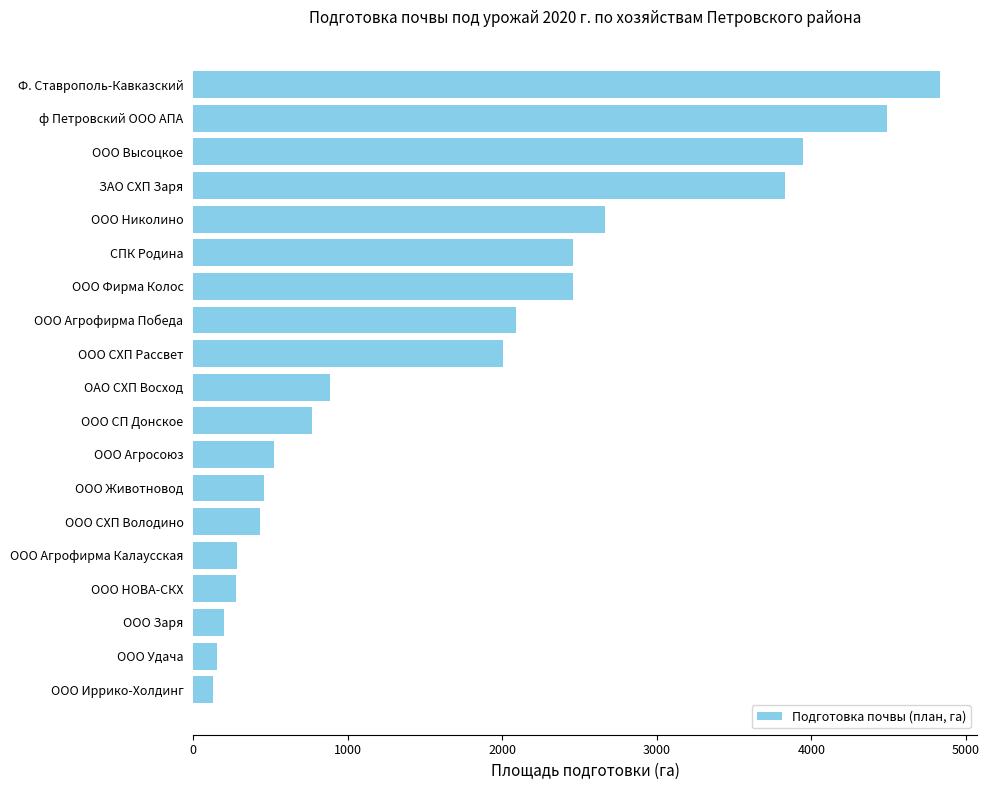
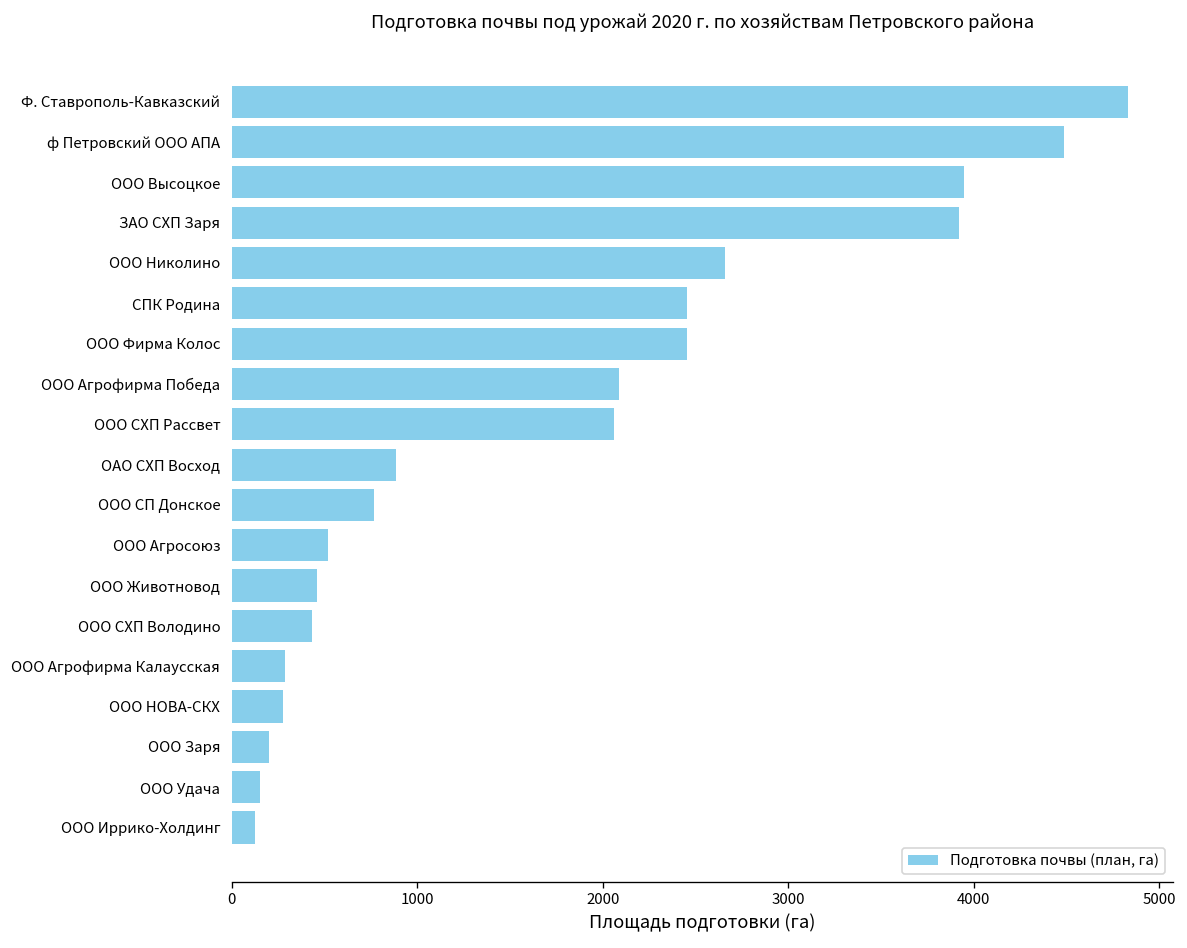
  {
    "Ф. Ставрополь-Кавказский": 4830,
    "ф Петровский ООО АПА": 4490,
    "ООО Высоцкое": 3950,
-   "ЗАО СХП Заря": 3830,
+   "ЗАО СХП Заря": 3920,
    "ООО Николино": 2660,
    "СПК Родина": 2460,
    "ООО Фирма Колос": 2460,
    "ООО Агрофирма Победа": 2090,
-   "ООО СХП Рассвет": 2010,
+   "ООО СХП Рассвет": 2060,
    "ОАО СХП Восход": 880,
    "ООО СП Донское": 770,
    "ООО Агросоюз": 520,
    "ООО Животновод": 460,
    "ООО СХП Володино": 430,
    "ООО Агрофирма Калаусская": 280,
    "ООО НОВА-СКХ": 270,
    "ООО Заря": 200,
    "ООО Удача": 150,
    "ООО Иррико-Холдинг": 130
  }
